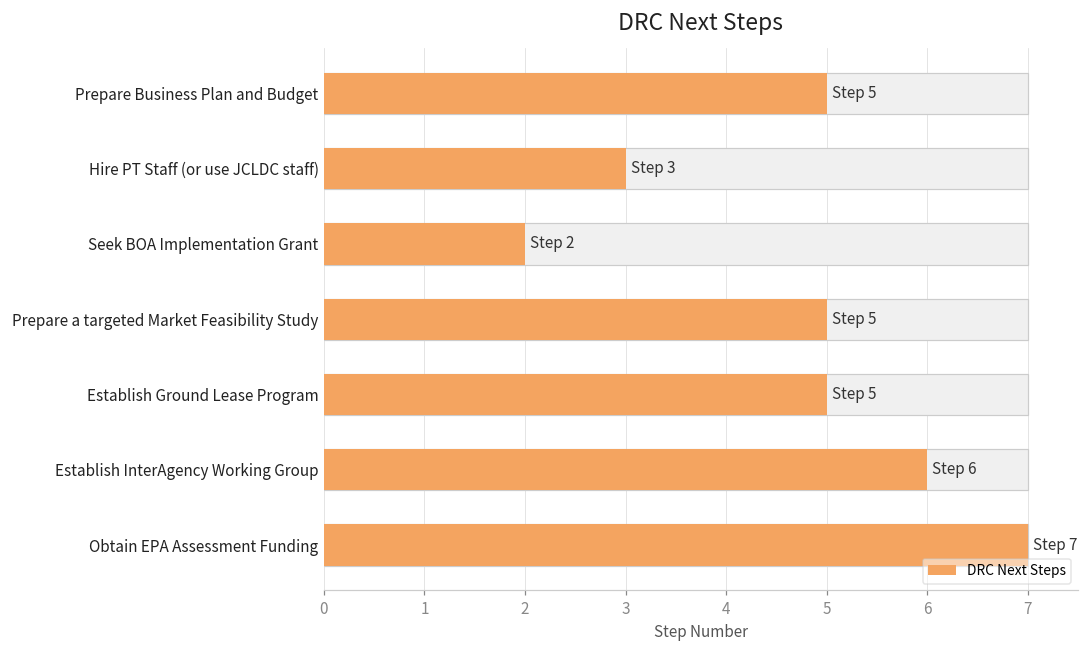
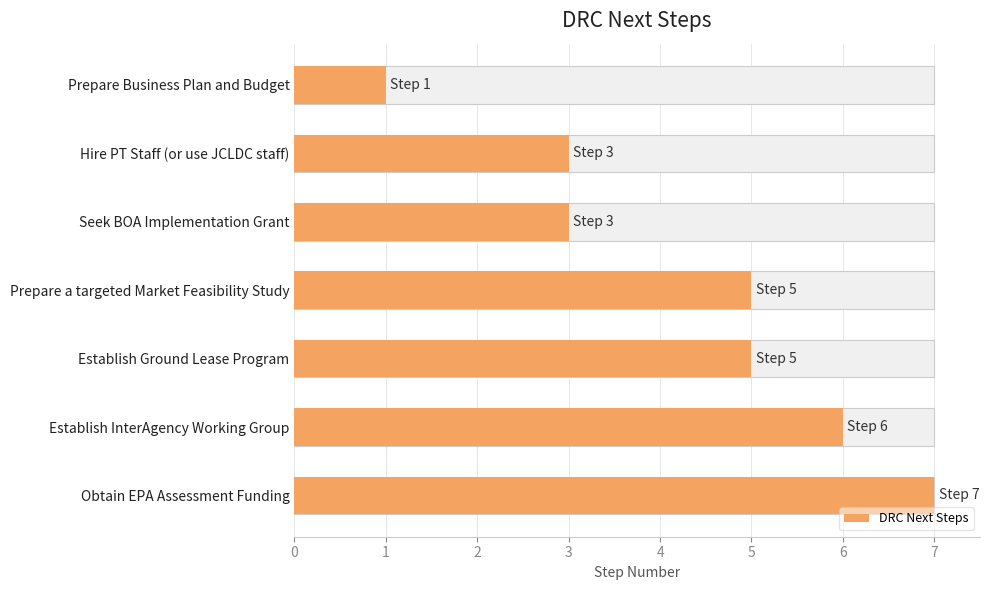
  {
    "DRC Next Steps": {
-     "Prepare Business Plan and Budget": 5,
-     "Seek BOA Implementation Grant": 2,
+     "Prepare Business Plan and Budget": 1,
+     "Seek BOA Implementation Grant": 3,
      "Obtain EPA Assessment Funding": 7
    }
  }
